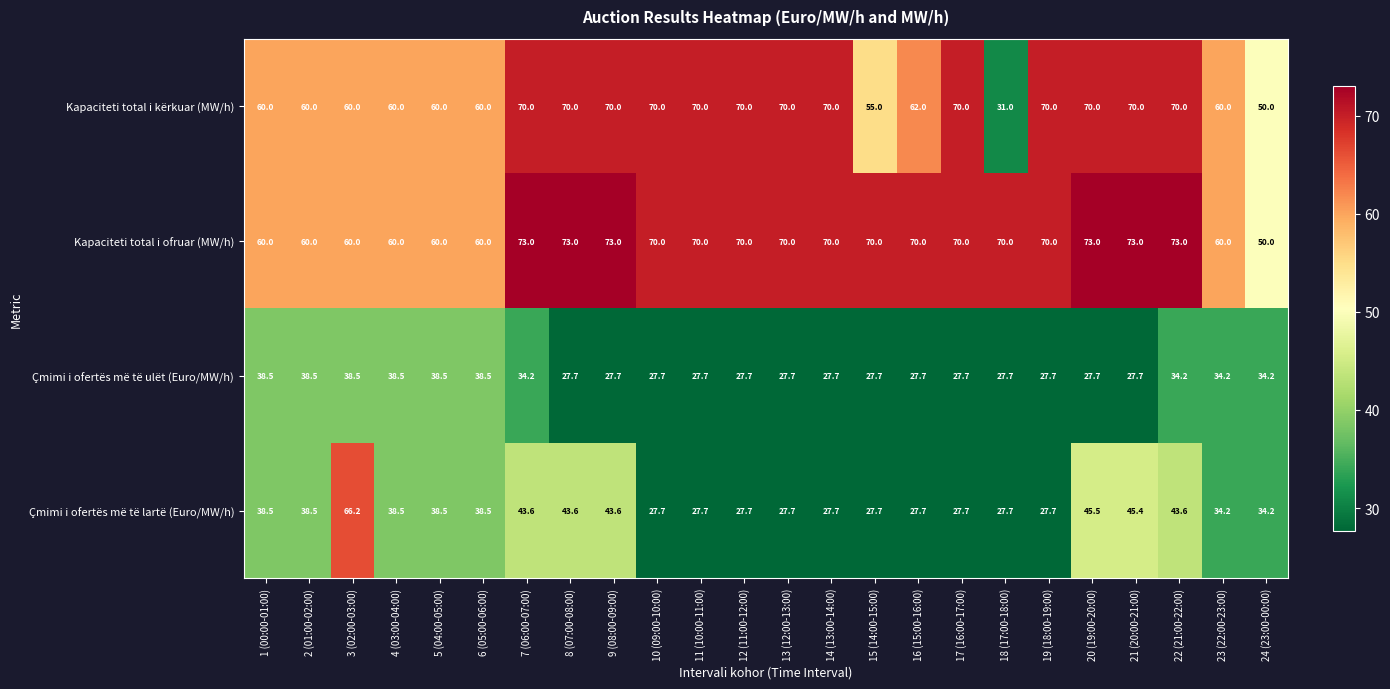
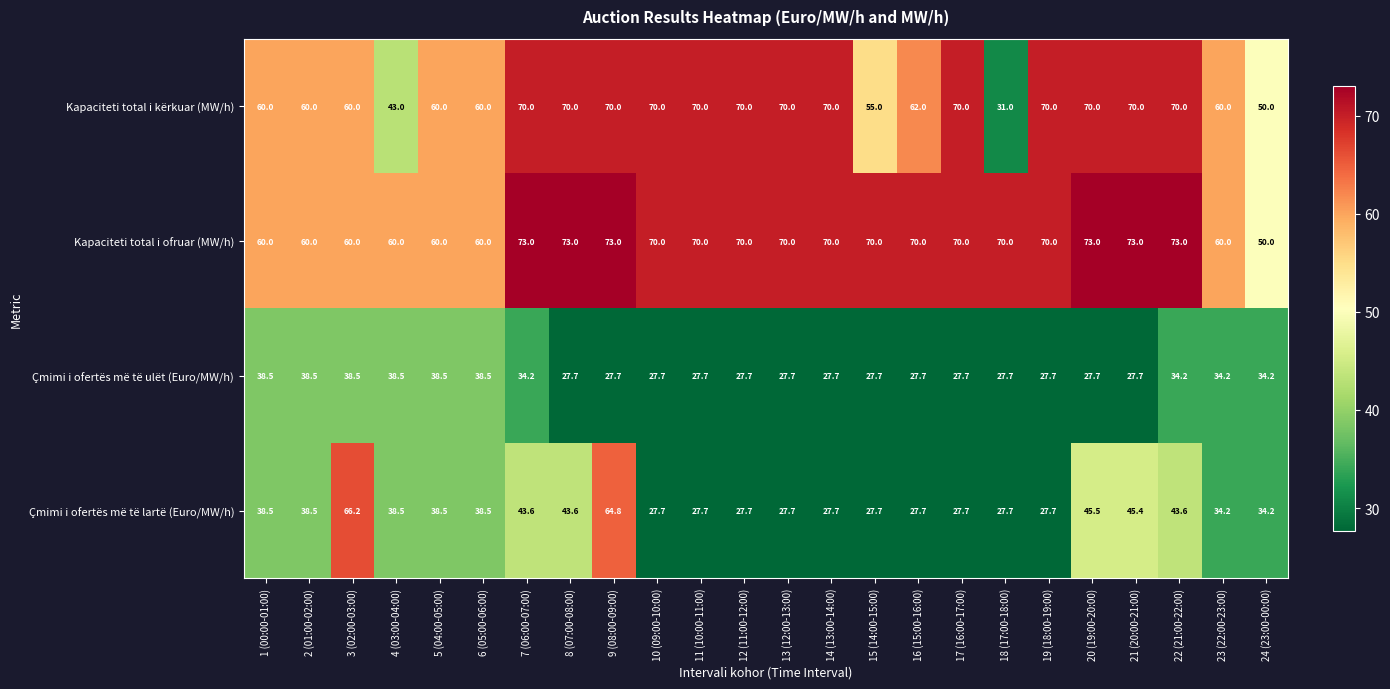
  {
    "Kapaciteti total i kërkuar (MW/h)": {
      "1 (00:00-01:00)": 60.0,
      "2 (01:00-02:00)": 60.0,
      "3 (02:00-03:00)": 60.0,
-     "4 (03:00-04:00)": 60.0,
+     "4 (03:00-04:00)": 43.0,
      "5 (04:00-05:00)": 60.0,
      "6 (05:00-06:00)": 60.0,
      "7 (06:00-07:00)": 70.0,
      "8 (07:00-08:00)": 70.0,
      "9 (08:00-09:00)": 70.0,
      "10 (09:00-10:00)": 70.0,
      "11 (10:00-11:00)": 70.0,
      "12 (11:00-12:00)": 70.0,
      "13 (12:00-13:00)": 70.0,
      "14 (13:00-14:00)": 70.0,
      "15 (14:00-15:00)": 55.0,
      "16 (15:00-16:00)": 62.0,
      "17 (16:00-17:00)": 70.0,
      "18 (17:00-18:00)": 31.0,
      "19 (18:00-19:00)": 70.0,
      "20 (19:00-20:00)": 70.0,
      "21 (20:00-21:00)": 70.0,
      "22 (21:00-22:00)": 70.0,
      "23 (22:00-23:00)": 60.0,
      "24 (23:00-00:00)": 50.0
    },
    "Kapaciteti total i ofruar (MW/h)": {
      "1 (00:00-01:00)": 60.0,
      "2 (01:00-02:00)": 60.0,
      "3 (02:00-03:00)": 60.0,
      "4 (03:00-04:00)": 60.0,
      "5 (04:00-05:00)": 60.0,
      "6 (05:00-06:00)": 60.0,
      "7 (06:00-07:00)": 73.0,
      "8 (07:00-08:00)": 73.0,
      "9 (08:00-09:00)": 73.0,
      "10 (09:00-10:00)": 70.0,
      "11 (10:00-11:00)": 70.0,
      "12 (11:00-12:00)": 70.0,
      "13 (12:00-13:00)": 70.0,
      "14 (13:00-14:00)": 70.0,
      "15 (14:00-15:00)": 70.0,
      "16 (15:00-16:00)": 70.0,
      "17 (16:00-17:00)": 70.0,
      "18 (17:00-18:00)": 70.0,
      "19 (18:00-19:00)": 70.0,
      "20 (19:00-20:00)": 73.0,
      "21 (20:00-21:00)": 73.0,
      "22 (21:00-22:00)": 73.0,
      "23 (22:00-23:00)": 60.0,
      "24 (23:00-00:00)": 50.0
    },
    "Çmimi i ofertës më të ulët (Euro/MW/h)": {
      "1 (00:00-01:00)": 38.5,
      "2 (01:00-02:00)": 38.5,
      "3 (02:00-03:00)": 38.5,
      "4 (03:00-04:00)": 38.5,
      "5 (04:00-05:00)": 38.5,
      "6 (05:00-06:00)": 38.5,
      "7 (06:00-07:00)": 34.2,
      "8 (07:00-08:00)": 27.7,
      "9 (08:00-09:00)": 27.7,
      "10 (09:00-10:00)": 27.7,
      "11 (10:00-11:00)": 27.7,
      "12 (11:00-12:00)": 27.7,
      "13 (12:00-13:00)": 27.7,
      "14 (13:00-14:00)": 27.7,
      "15 (14:00-15:00)": 27.7,
      "16 (15:00-16:00)": 27.7,
      "17 (16:00-17:00)": 27.7,
      "18 (17:00-18:00)": 27.7,
      "19 (18:00-19:00)": 27.7,
      "20 (19:00-20:00)": 27.7,
      "21 (20:00-21:00)": 27.7,
      "22 (21:00-22:00)": 34.2,
      "23 (22:00-23:00)": 34.2,
      "24 (23:00-00:00)": 34.2
    },
    "Çmimi i ofertës më të lartë (Euro/MW/h)": {
      "1 (00:00-01:00)": 38.5,
      "2 (01:00-02:00)": 38.5,
      "3 (02:00-03:00)": 66.2,
      "4 (03:00-04:00)": 38.5,
      "5 (04:00-05:00)": 38.5,
      "6 (05:00-06:00)": 38.5,
      "7 (06:00-07:00)": 43.6,
      "8 (07:00-08:00)": 43.6,
-     "9 (08:00-09:00)": 43.6,
+     "9 (08:00-09:00)": 64.8,
      "10 (09:00-10:00)": 27.7,
      "11 (10:00-11:00)": 27.7,
      "12 (11:00-12:00)": 27.7,
      "13 (12:00-13:00)": 27.7,
      "14 (13:00-14:00)": 27.7,
      "15 (14:00-15:00)": 27.7,
      "16 (15:00-16:00)": 27.7,
      "17 (16:00-17:00)": 27.7,
      "18 (17:00-18:00)": 27.7,
      "19 (18:00-19:00)": 27.7,
      "20 (19:00-20:00)": 45.5,
      "21 (20:00-21:00)": 45.4,
      "22 (21:00-22:00)": 43.6,
      "23 (22:00-23:00)": 34.2,
      "24 (23:00-00:00)": 34.2
    }
  }
